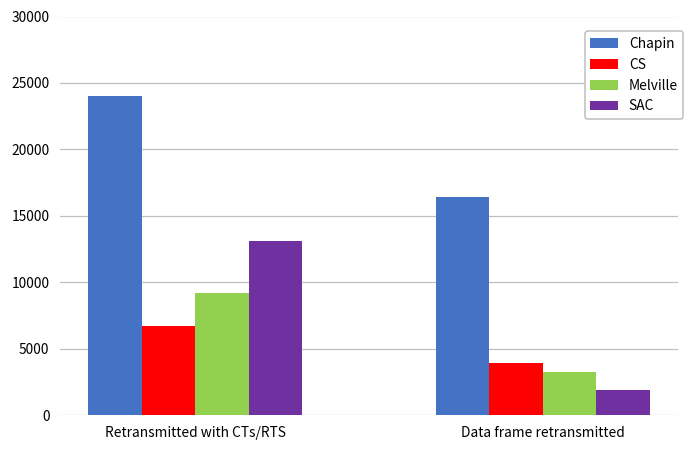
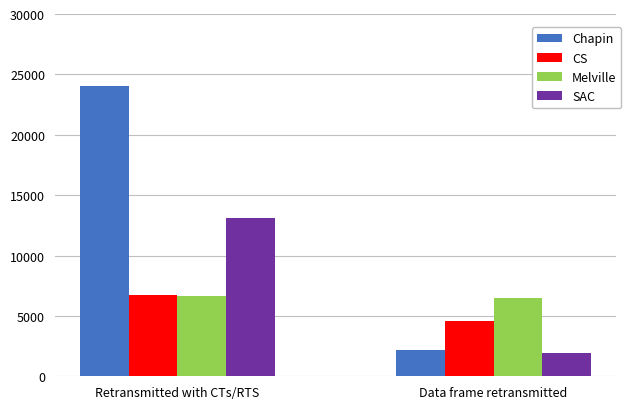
  {
    "Chapin": {
      "Retransmitted with CTs/RTS": 24000,
-     "Data frame retransmitted": 16400
+     "Data frame retransmitted": 2200
    },
    "CS": {
      "Retransmitted with CTs/RTS": 6700,
-     "Data frame retransmitted": 3900
+     "Data frame retransmitted": 4600
    },
    "Melville": {
-     "Retransmitted with CTs/RTS": 9200,
-     "Data frame retransmitted": 3300
+     "Retransmitted with CTs/RTS": 6700,
+     "Data frame retransmitted": 6500
    },
    "SAC": {
      "Retransmitted with CTs/RTS": 13100,
      "Data frame retransmitted": 1900
    }
  }
